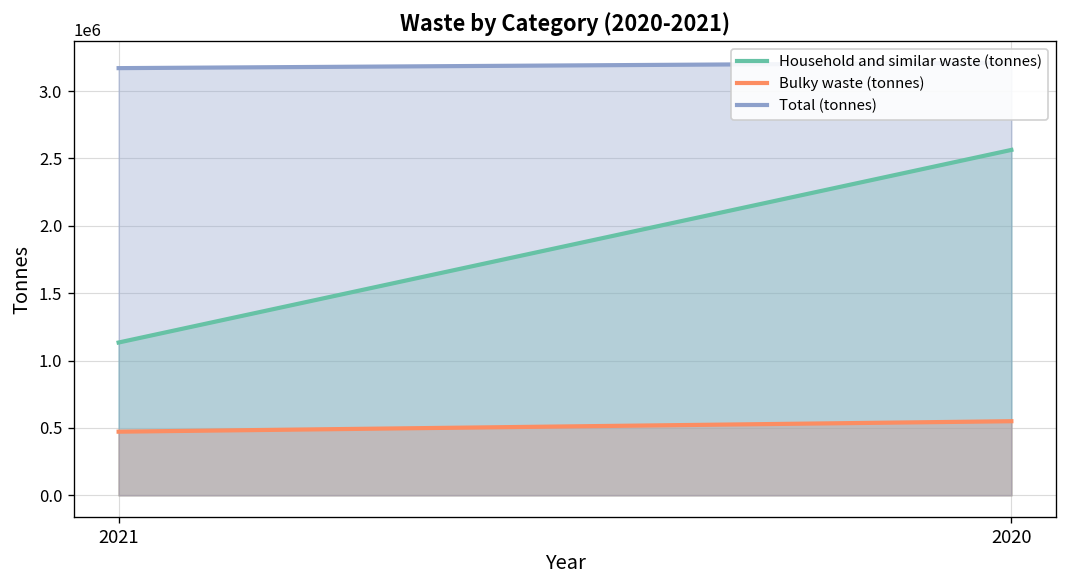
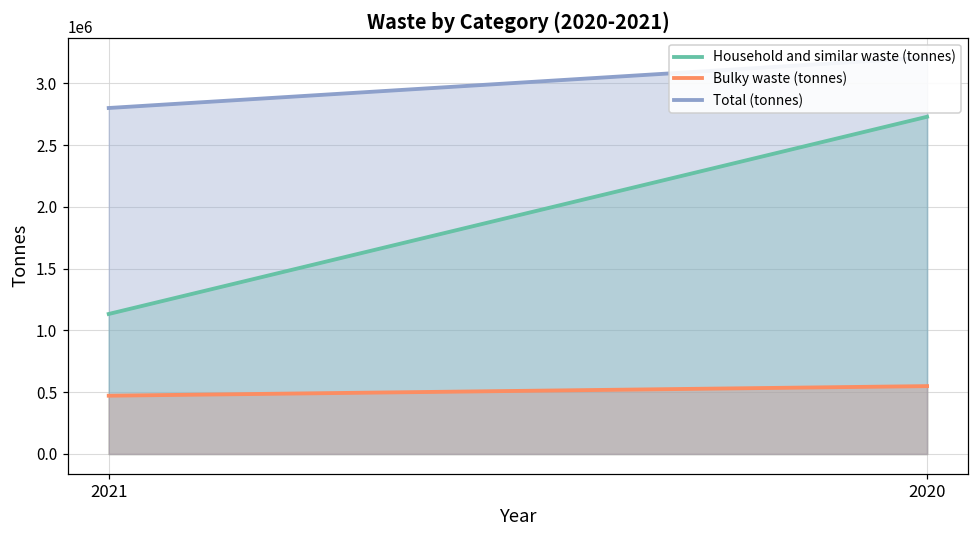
  {
    "Household and similar waste (tonnes)": {
      "2021": 1130000,
-     "2020": 2560000
+     "2020": 2730000
    },
    "Bulky waste (tonnes)": {
      "2021": 470000,
      "2020": 550000
    },
    "Total (tonnes)": {
-     "2021": 3170000
+     "2021": 2800000
    }
  }
